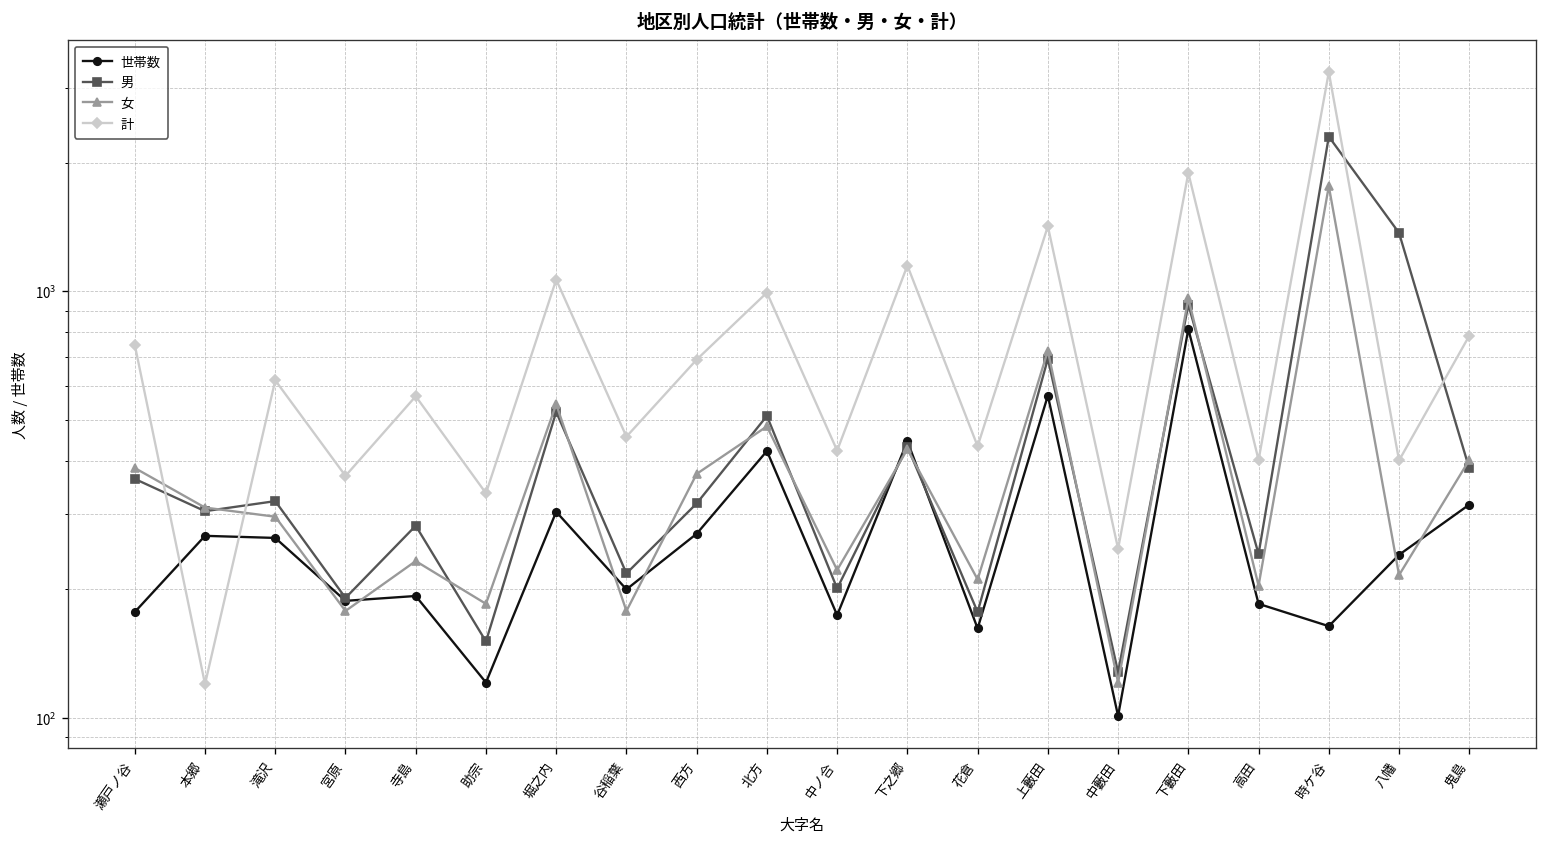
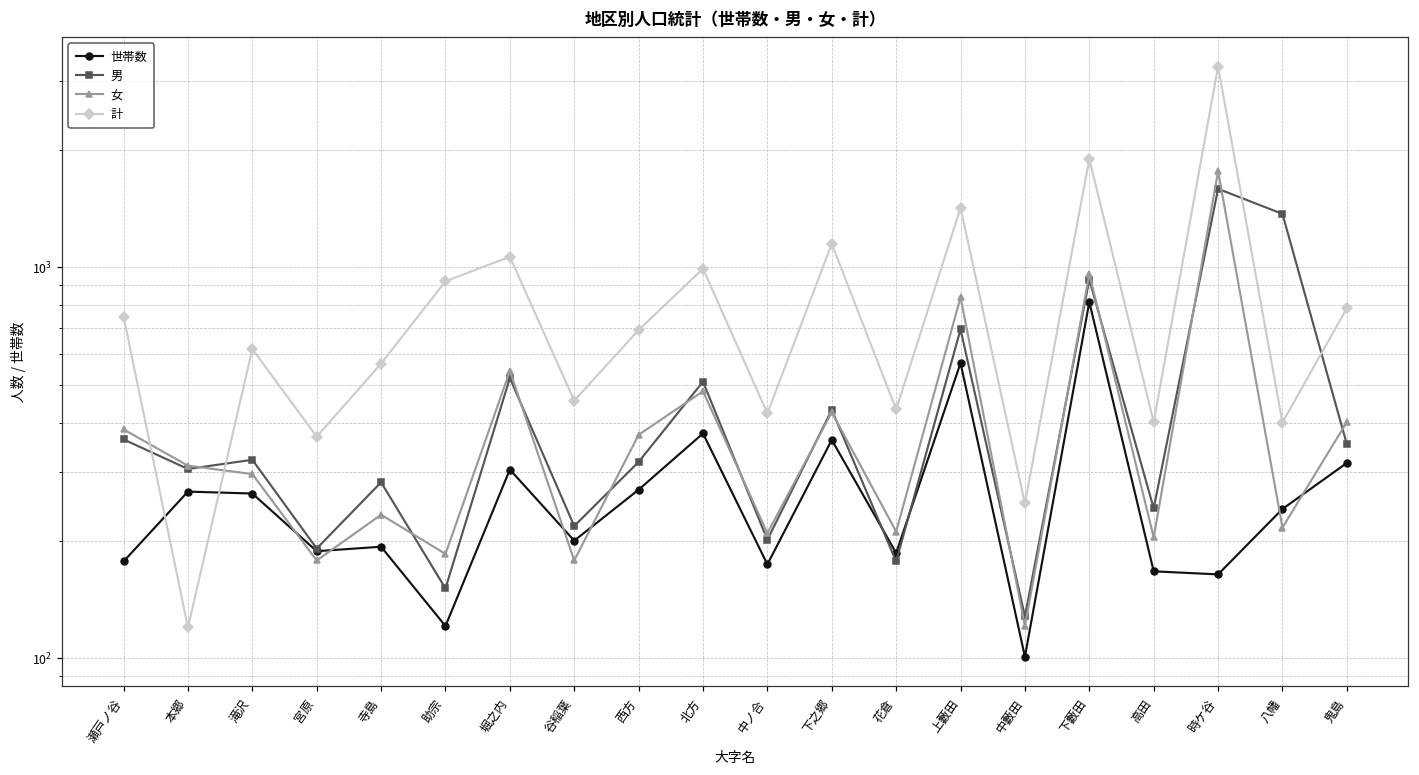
  {
    "世帯数": {
      "瀬戸ノ谷": 180,
      "本郷": 270,
      "滝沢": 260,
      "寺島": 190,
      "助宗": 121,
      "堀之内": 300,
      "谷稲葉": 200,
      "西方": 270,
-     "北方": 420,
+     "北方": 380,
      "中ノ合": 170,
-     "下之郷": 450,
-     "花倉": 160,
+     "下之郷": 360,
+     "花倉": 190,
      "上藪田": 570,
      "中藪田": 101,
      "下藪田": 820,
-     "高田": 190,
+     "高田": 170,
      "時ケ谷": 160,
      "八幡": 240,
      "鬼島": 320
    },
    "男": {
      "瀬戸ノ谷": 360,
      "本郷": 310,
      "滝沢": 320,
      "寺島": 280,
      "助宗": 151,
      "堀之内": 520,
      "谷稲葉": 220,
      "西方": 320,
      "北方": 510,
      "中ノ合": 200,
      "花倉": 180,
      "上藪田": 690,
      "中藪田": 128,
      "下藪田": 930,
      "高田": 240,
-     "時ケ谷": 2300,
+     "時ケ谷": 1600,
      "八幡": 1370,
-     "鬼島": 380
+     "鬼島": 350
    },
    "女": {
      "瀬戸ノ谷": 390,
      "本郷": 310,
      "滝沢": 300,
      "宮原": 180,
      "寺島": 230,
      "助宗": 190,
      "堀之内": 540,
      "谷稲葉": 180,
      "西方": 370,
      "北方": 480,
-     "中ノ合": 220,
+     "中ノ合": 210,
      "花倉": 210,
-     "上藪田": 730,
+     "上藪田": 840,
      "中藪田": 121,
      "下藪田": 960,
      "高田": 200,
      "時ケ谷": 1800,
      "八幡": 220,
      "鬼島": 400
    },
    "計": {
      "瀬戸ノ谷": 750,
      "本郷": 120,
      "滝沢": 620,
      "宮原": 370,
      "寺島": 570,
-     "助宗": 340,
+     "助宗": 920,
      "堀之内": 1060,
      "谷稲葉": 460,
      "西方": 690,
      "北方": 990,
      "中ノ合": 420,
      "下之郷": 1150,
      "花倉": 430,
      "上藪田": 1420,
      "中藪田": 250,
      "下藪田": 1900,
      "高田": 400,
      "時ケ谷": 3300,
      "八幡": 400,
      "鬼島": 790
    }
  }
